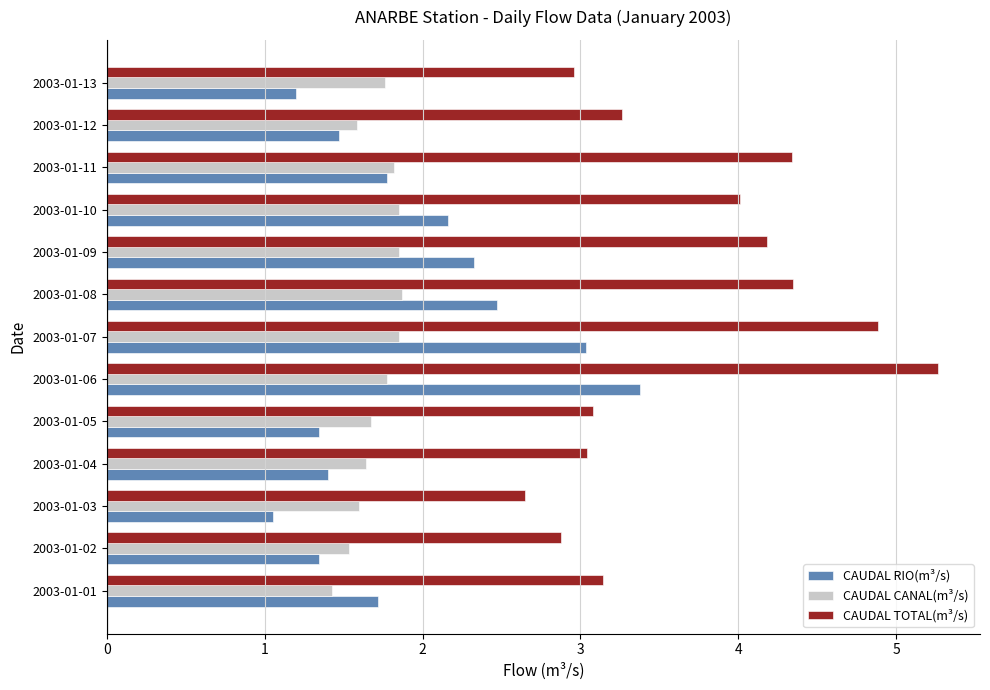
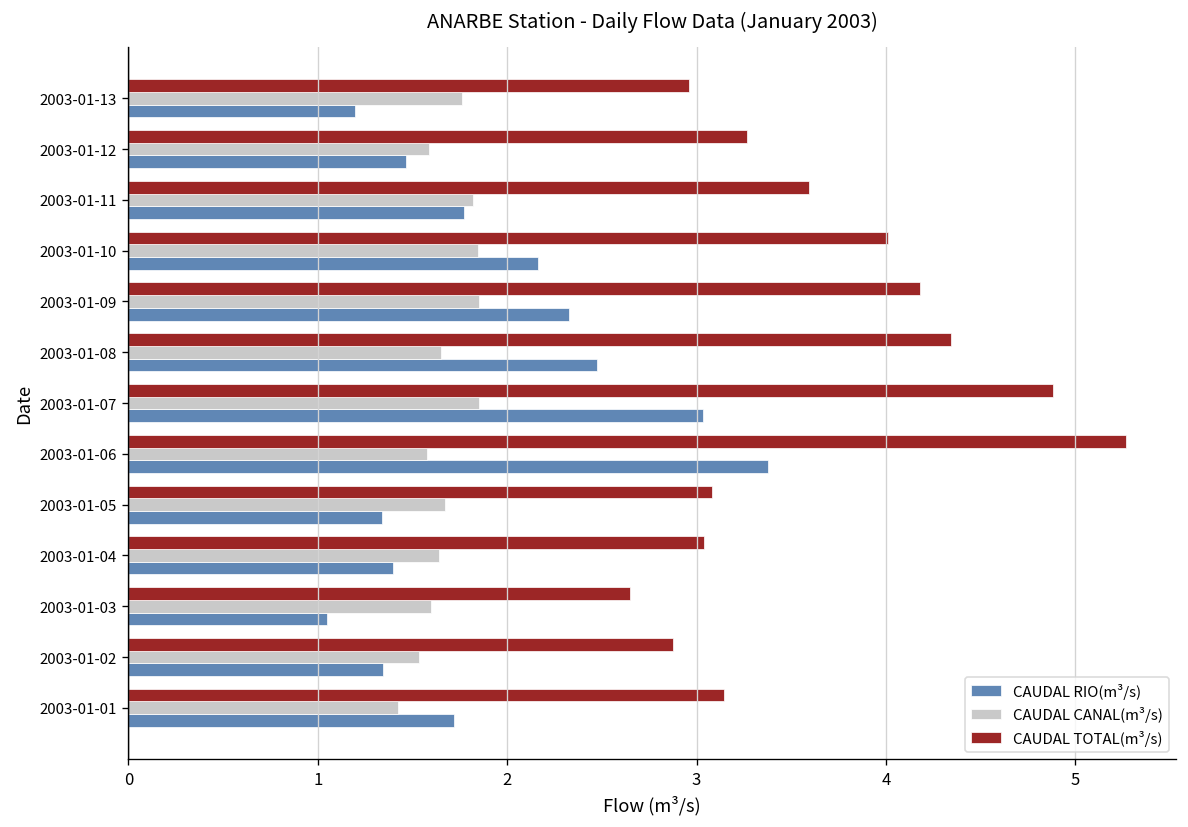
  {
    "CAUDAL RIO(m³/s)": {
      "2003-01-13": 1.20,
      "2003-01-12": 1.47,
      "2003-01-11": 1.77,
      "2003-01-10": 2.16,
      "2003-01-09": 2.33,
      "2003-01-08": 2.47,
      "2003-01-07": 3.03,
      "2003-01-06": 3.38,
      "2003-01-05": 1.34,
      "2003-01-04": 1.40,
      "2003-01-03": 1.05,
      "2003-01-02": 1.35,
      "2003-01-01": 1.72
    },
    "CAUDAL CANAL(m³/s)": {
      "2003-01-13": 1.76,
      "2003-01-12": 1.59,
      "2003-01-11": 1.82,
      "2003-01-10": 1.85,
      "2003-01-09": 1.85,
-     "2003-01-08": 1.87,
+     "2003-01-08": 1.65,
      "2003-01-07": 1.85,
-     "2003-01-06": 1.78,
+     "2003-01-06": 1.58,
      "2003-01-05": 1.67,
      "2003-01-04": 1.64,
      "2003-01-03": 1.60,
      "2003-01-02": 1.53,
      "2003-01-01": 1.43
    },
    "CAUDAL TOTAL(m³/s)": {
      "2003-01-13": 2.96,
      "2003-01-12": 3.26,
-     "2003-01-11": 4.34,
+     "2003-01-11": 3.59,
      "2003-01-10": 4.01,
      "2003-01-09": 4.18,
      "2003-01-08": 4.34,
      "2003-01-07": 4.88,
      "2003-01-06": 5.27,
      "2003-01-05": 3.08,
      "2003-01-04": 3.04,
      "2003-01-03": 2.65,
      "2003-01-02": 2.88,
      "2003-01-01": 3.15
    }
  }
